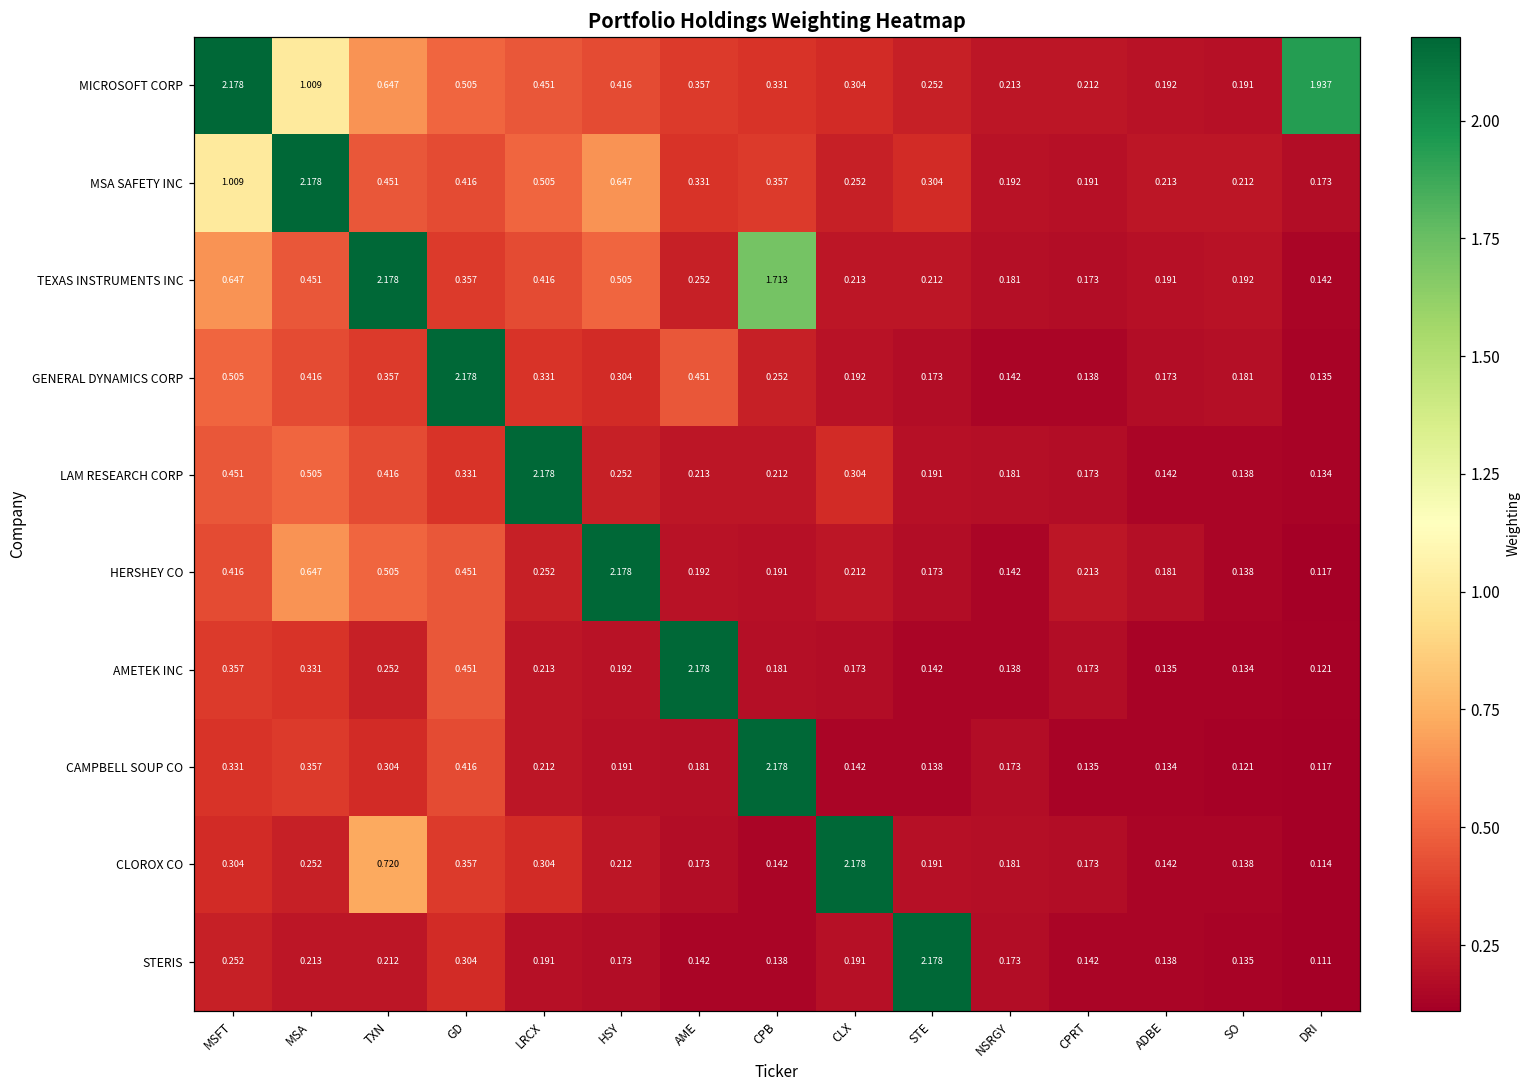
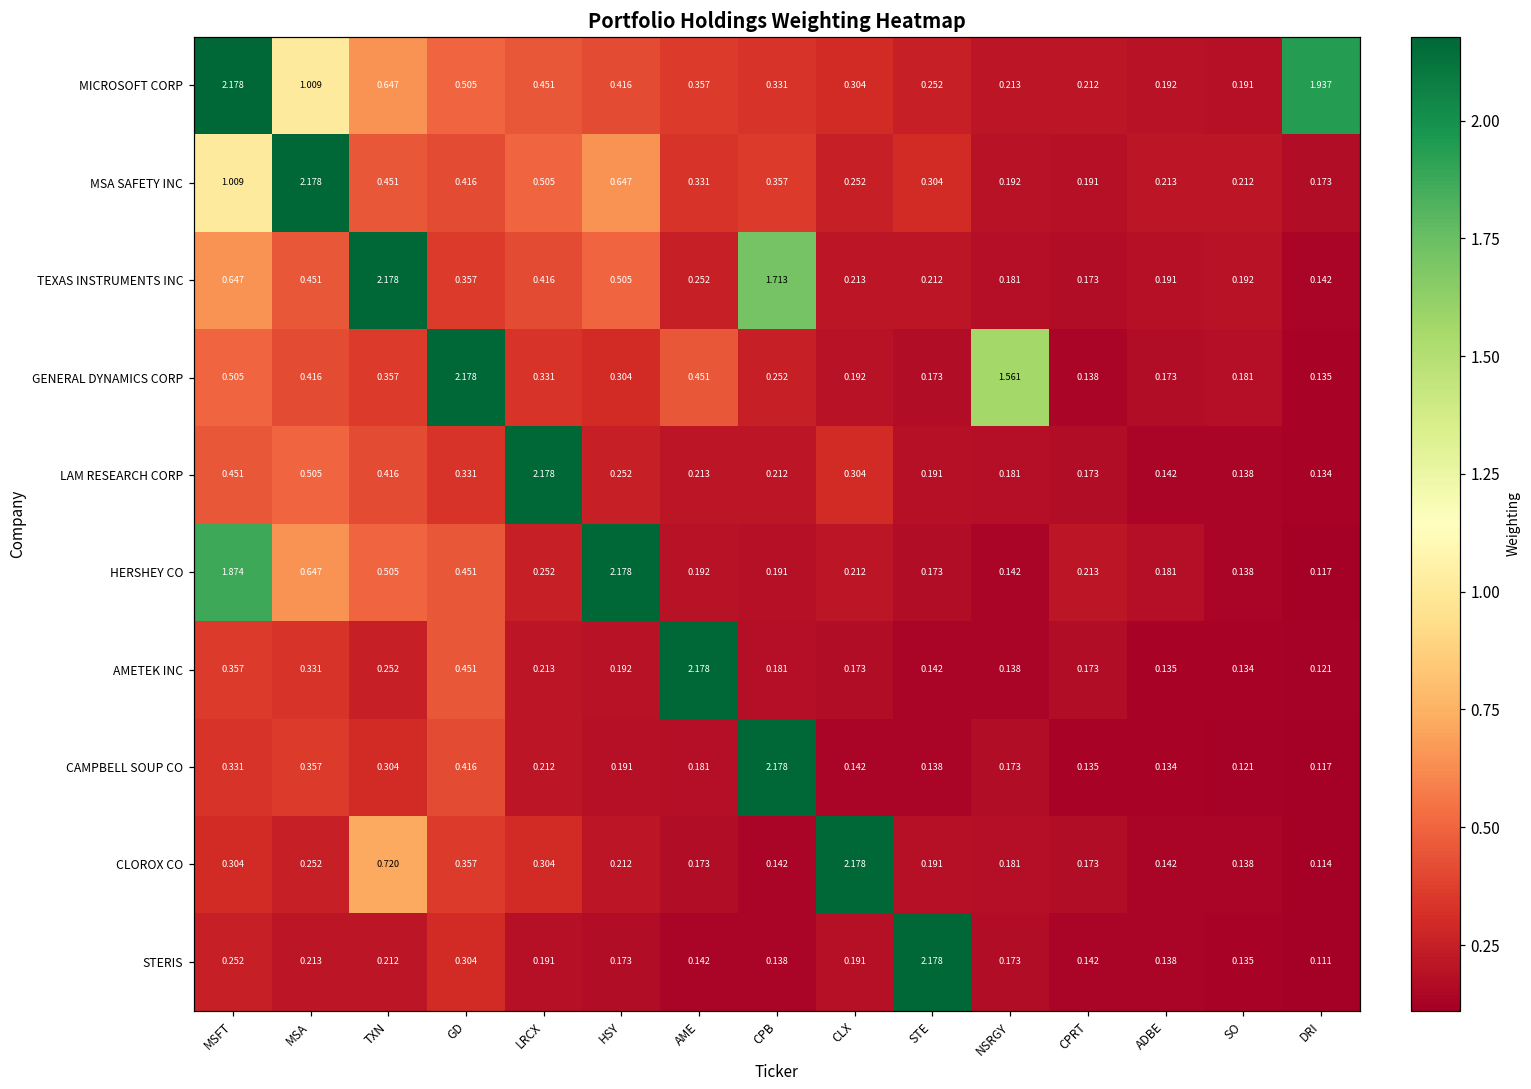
  {
    "MICROSOFT CORP": {
      "MSFT": 2.178,
      "MSA": 1.009,
      "TXN": 0.647,
      "GD": 0.505,
      "LRCX": 0.451,
      "HSY": 0.416,
      "AME": 0.357,
      "CPB": 0.331,
      "CLX": 0.304,
      "STE": 0.252,
      "NSRGY": 0.213,
      "CPRT": 0.212,
      "ADBE": 0.192,
      "SO": 0.191,
      "DRI": 1.937
    },
    "MSA SAFETY INC": {
      "MSFT": 1.009,
      "MSA": 2.178,
      "TXN": 0.451,
      "GD": 0.416,
      "LRCX": 0.505,
      "HSY": 0.647,
      "AME": 0.331,
      "CPB": 0.357,
      "CLX": 0.252,
      "STE": 0.304,
      "NSRGY": 0.192,
      "CPRT": 0.191,
      "ADBE": 0.213,
      "SO": 0.212,
      "DRI": 0.173
    },
    "TEXAS INSTRUMENTS INC": {
      "MSFT": 0.647,
      "MSA": 0.451,
      "TXN": 2.178,
      "GD": 0.357,
      "LRCX": 0.416,
      "HSY": 0.505,
      "AME": 0.252,
      "CPB": 1.713,
      "CLX": 0.213,
      "STE": 0.212,
      "NSRGY": 0.181,
      "CPRT": 0.173,
      "ADBE": 0.191,
      "SO": 0.192,
      "DRI": 0.142
    },
    "GENERAL DYNAMICS CORP": {
      "MSFT": 0.505,
      "MSA": 0.416,
      "TXN": 0.357,
      "GD": 2.178,
      "LRCX": 0.331,
      "HSY": 0.304,
      "AME": 0.451,
      "CPB": 0.252,
      "CLX": 0.192,
      "STE": 0.173,
-     "NSRGY": 0.142,
+     "NSRGY": 1.561,
      "CPRT": 0.138,
      "ADBE": 0.173,
      "SO": 0.181,
      "DRI": 0.135
    },
    "LAM RESEARCH CORP": {
      "MSFT": 0.451,
      "MSA": 0.505,
      "TXN": 0.416,
      "GD": 0.331,
      "LRCX": 2.178,
      "HSY": 0.252,
      "AME": 0.213,
      "CPB": 0.212,
      "CLX": 0.304,
      "STE": 0.191,
      "NSRGY": 0.181,
      "CPRT": 0.173,
      "ADBE": 0.142,
      "SO": 0.138,
      "DRI": 0.134
    },
    "HERSHEY CO": {
-     "MSFT": 0.416,
+     "MSFT": 1.874,
      "MSA": 0.647,
      "TXN": 0.505,
      "GD": 0.451,
      "LRCX": 0.252,
      "HSY": 2.178,
      "AME": 0.192,
      "CPB": 0.191,
      "CLX": 0.212,
      "STE": 0.173,
      "NSRGY": 0.142,
      "CPRT": 0.213,
      "ADBE": 0.181,
      "SO": 0.138,
      "DRI": 0.117
    },
    "AMETEK INC": {
      "MSFT": 0.357,
      "MSA": 0.331,
      "TXN": 0.252,
      "GD": 0.451,
      "LRCX": 0.213,
      "HSY": 0.192,
      "AME": 2.178,
      "CPB": 0.181,
      "CLX": 0.173,
      "STE": 0.142,
      "NSRGY": 0.138,
      "CPRT": 0.173,
      "ADBE": 0.135,
      "SO": 0.134,
      "DRI": 0.121
    },
    "CAMPBELL SOUP CO": {
      "MSFT": 0.331,
      "MSA": 0.357,
      "TXN": 0.304,
      "GD": 0.416,
      "LRCX": 0.212,
      "HSY": 0.191,
      "AME": 0.181,
      "CPB": 2.178,
      "CLX": 0.142,
      "STE": 0.138,
      "NSRGY": 0.173,
      "CPRT": 0.135,
      "ADBE": 0.134,
      "SO": 0.121,
      "DRI": 0.117
    },
    "CLOROX CO": {
      "MSFT": 0.304,
      "MSA": 0.252,
      "TXN": 0.720,
      "GD": 0.357,
      "LRCX": 0.304,
      "HSY": 0.212,
      "AME": 0.173,
      "CPB": 0.142,
      "CLX": 2.178,
      "STE": 0.191,
      "NSRGY": 0.181,
      "CPRT": 0.173,
      "ADBE": 0.142,
      "SO": 0.138,
      "DRI": 0.114
    },
    "STERIS": {
      "MSFT": 0.252,
      "MSA": 0.213,
      "TXN": 0.212,
      "GD": 0.304,
      "LRCX": 0.191,
      "HSY": 0.173,
      "AME": 0.142,
      "CPB": 0.138,
      "CLX": 0.191,
      "STE": 2.178,
      "NSRGY": 0.173,
      "CPRT": 0.142,
      "ADBE": 0.138,
      "SO": 0.135,
      "DRI": 0.111
    }
  }
